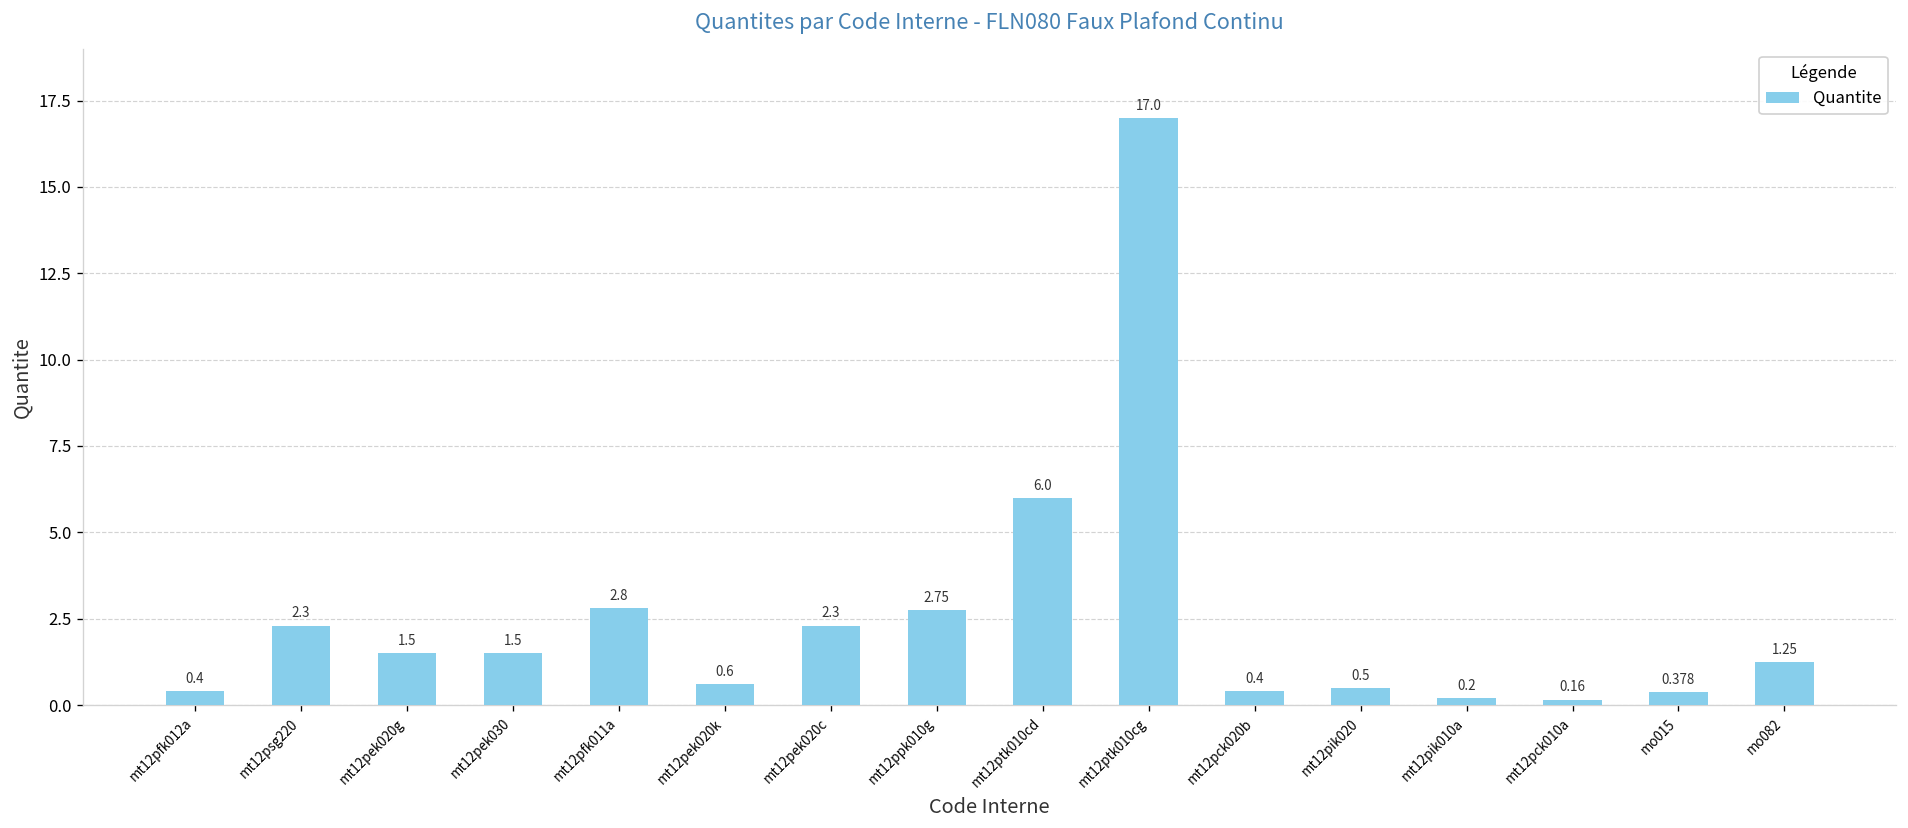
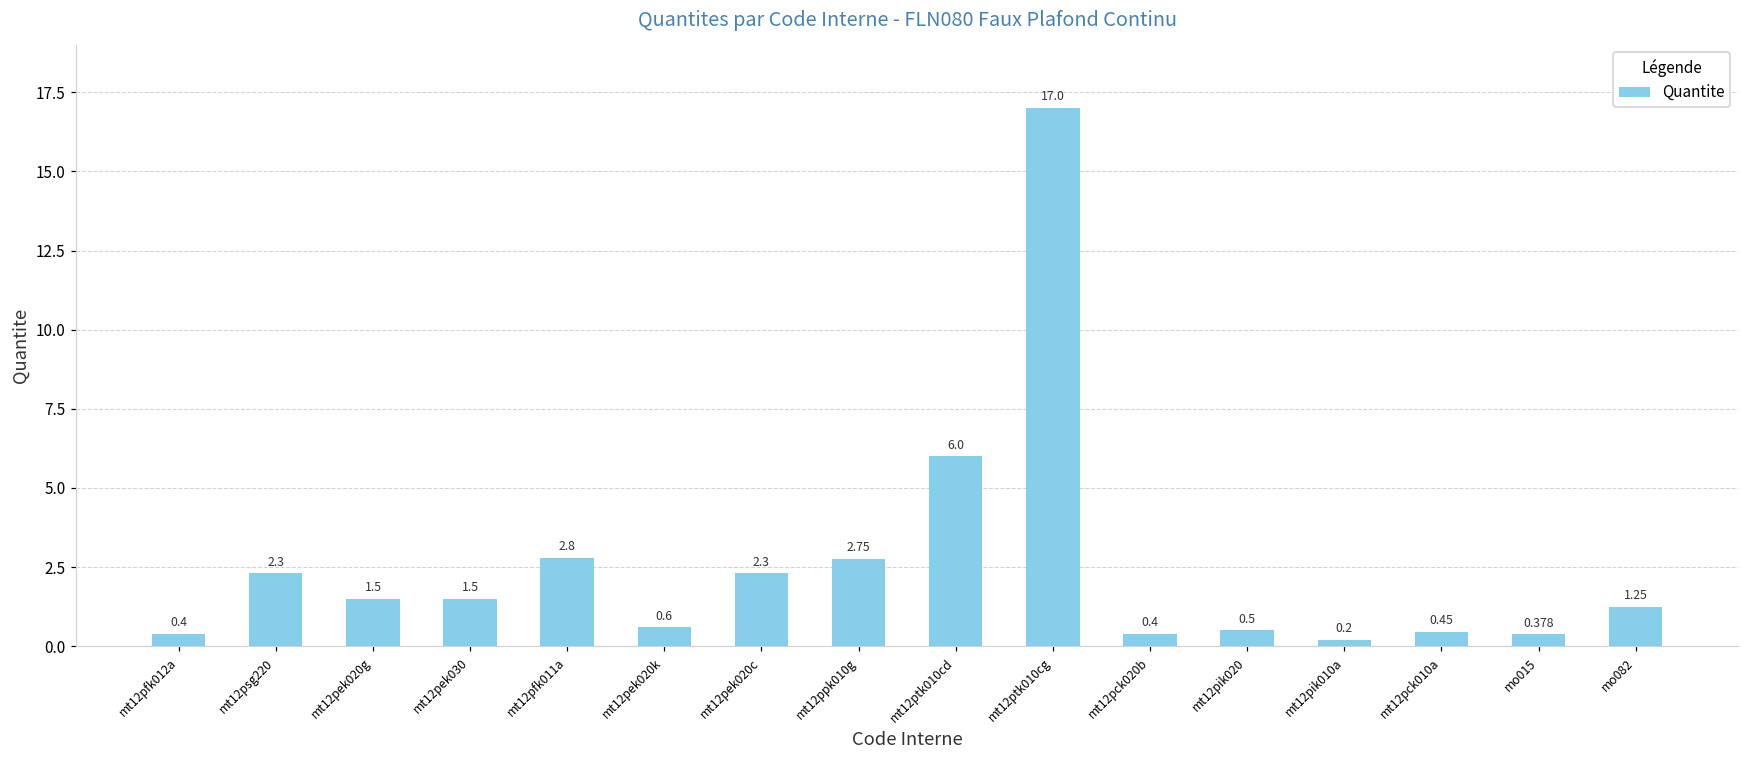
  {
    "mt12pfk012a": 0.4,
    "mt12psg220": 2.3,
    "mt12pek020g": 1.5,
    "mt12pek030": 1.5,
    "mt12pfk011a": 2.8,
    "mt12pek020k": 0.6,
    "mt12pek020c": 2.3,
    "mt12ppk010g": 2.75,
    "mt12ptk010cd": 6.0,
    "mt12ptk010cg": 17.0,
    "mt12pck020b": 0.4,
    "mt12pik020": 0.5,
    "mt12pik010a": 0.2,
-   "mt12pck010a": 0.16,
+   "mt12pck010a": 0.45,
    "mo015": 0.378,
    "mo082": 1.25
  }
